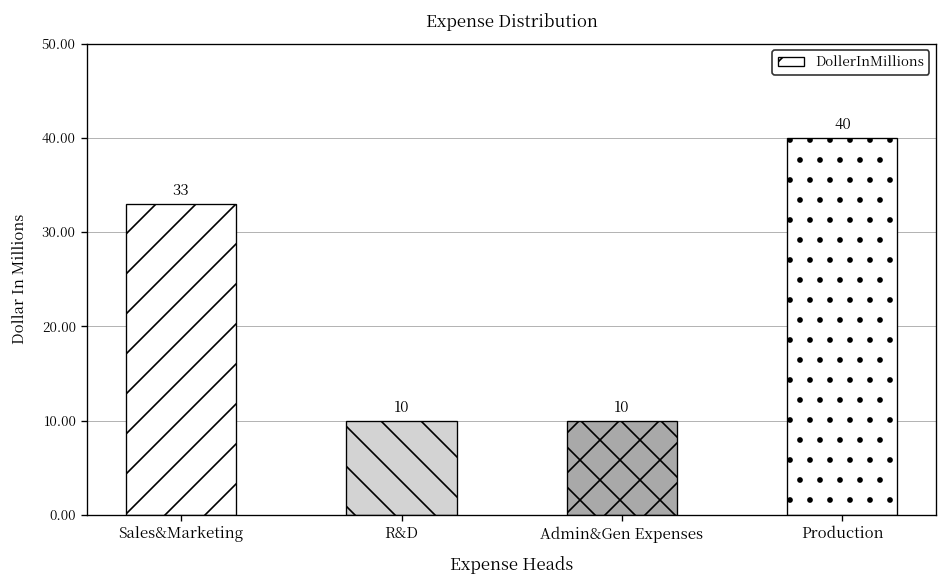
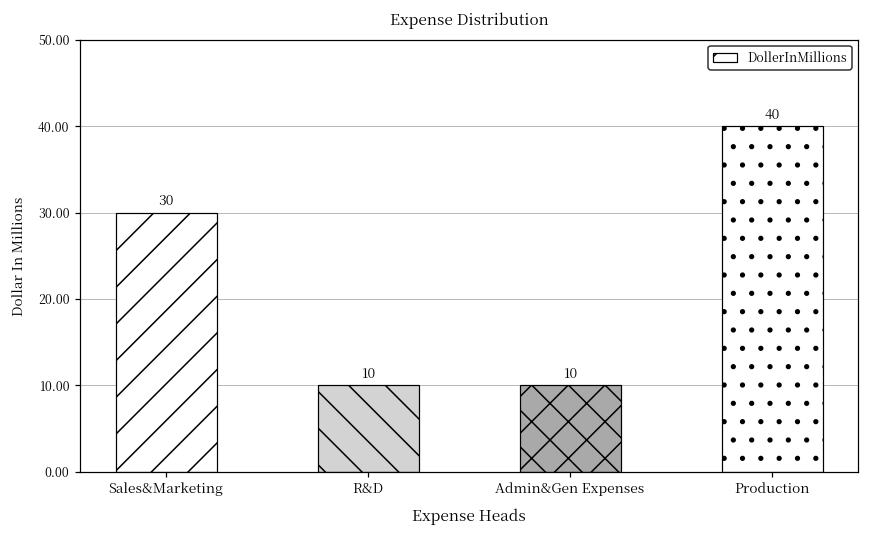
  {
-   "Sales&Marketing": 33,
+   "Sales&Marketing": 30,
    "R&D": 10,
    "Admin&Gen Expenses": 10,
    "Production": 40
  }
